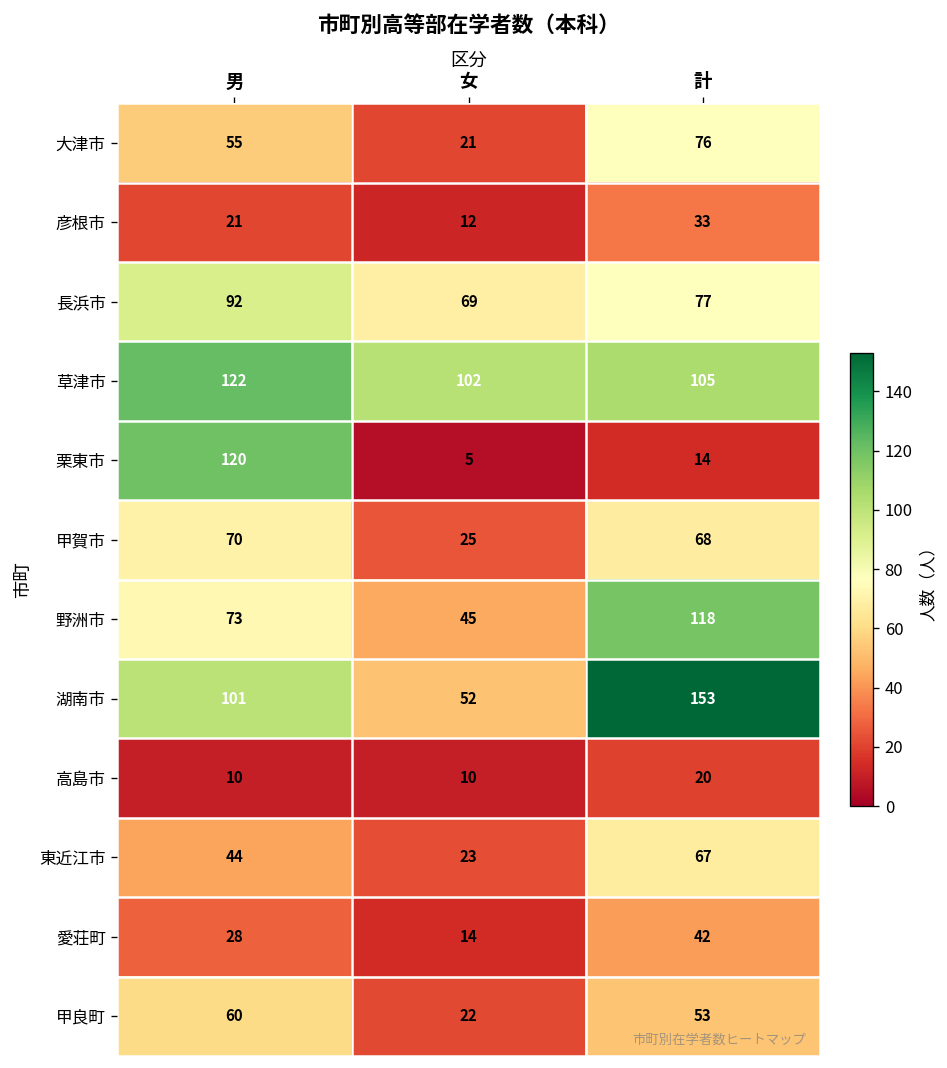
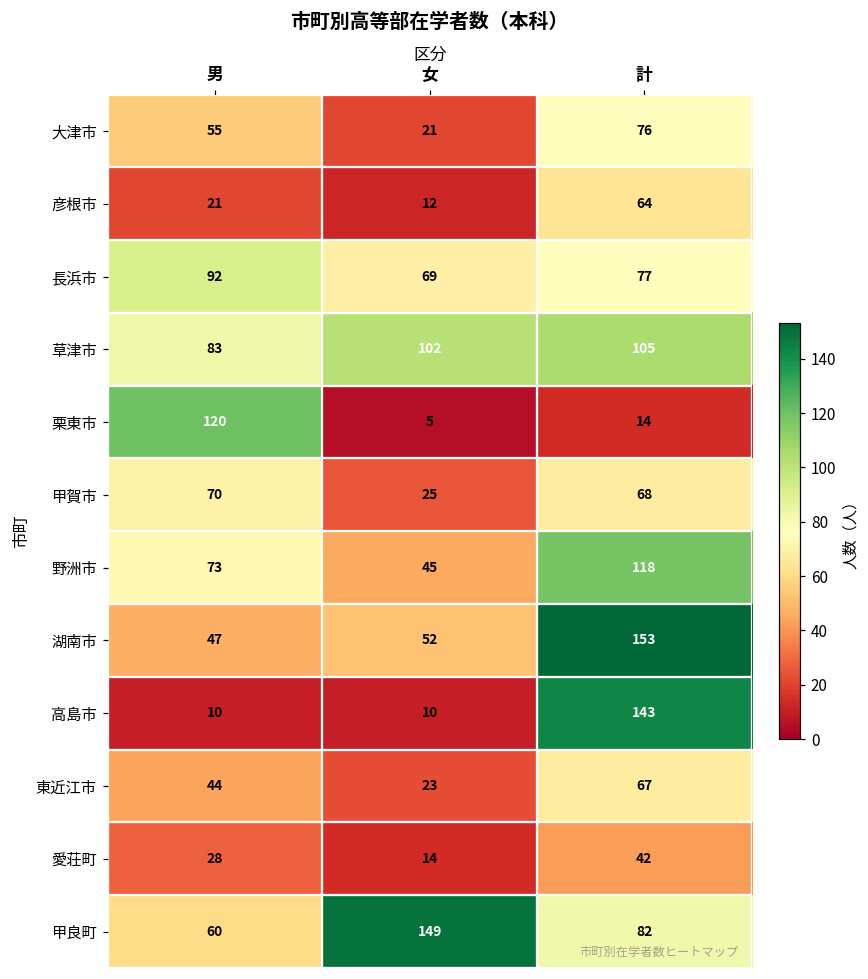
  {
    "大津市": {
      "男": 55,
      "女": 21,
      "計": 76
    },
    "彦根市": {
      "男": 21,
      "女": 12,
-     "計": 33
+     "計": 64
    },
    "長浜市": {
      "男": 92,
      "女": 69,
      "計": 77
    },
    "草津市": {
-     "男": 122,
+     "男": 83,
      "女": 102,
      "計": 105
    },
    "栗東市": {
      "男": 120,
      "女": 5,
      "計": 14
    },
    "甲賀市": {
      "男": 70,
      "女": 25,
      "計": 68
    },
    "野洲市": {
      "男": 73,
      "女": 45,
      "計": 118
    },
    "湖南市": {
-     "男": 101,
+     "男": 47,
      "女": 52,
      "計": 153
    },
    "高島市": {
      "男": 10,
      "女": 10,
-     "計": 20
+     "計": 143
    },
    "東近江市": {
      "男": 44,
      "女": 23,
      "計": 67
    },
    "愛荘町": {
      "男": 28,
      "女": 14,
      "計": 42
    },
    "甲良町": {
      "男": 60,
-     "女": 22,
-     "計": 53
+     "女": 149,
+     "計": 82
    }
  }
